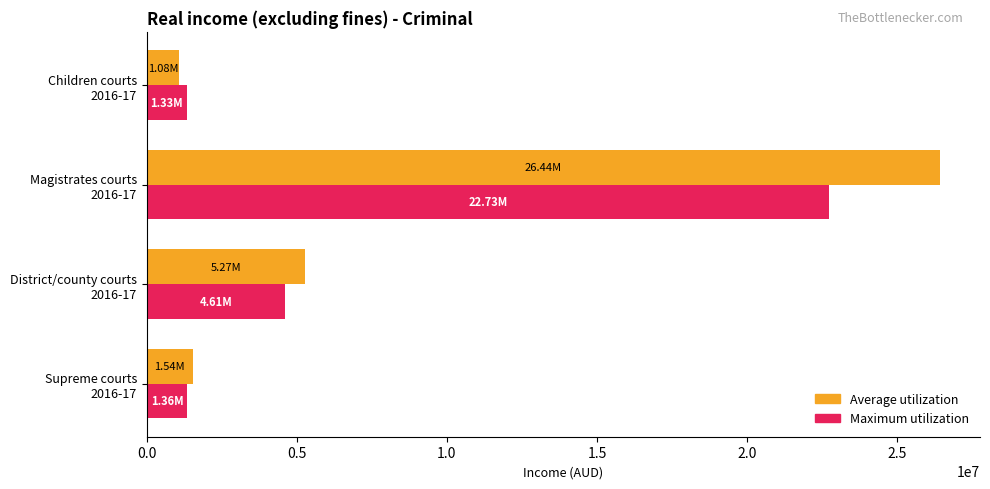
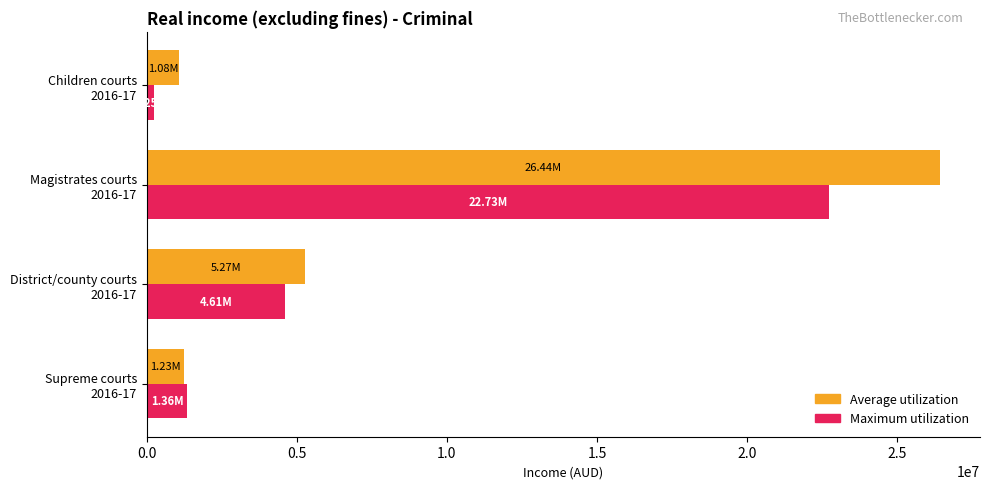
  {
    "Average utilization": {
      "Children courts 2016-17": "1.08M",
      "Magistrates courts 2016-17": "26.44M",
      "District/county courts 2016-17": "5.27M",
-     "Supreme courts 2016-17": "1.54M"
+     "Supreme courts 2016-17": "1.23M"
    },
    "Maximum utilization": {
-     "Children courts 2016-17": "1300000"
+     "Children courts 2016-17": "300000"
    }
  }
